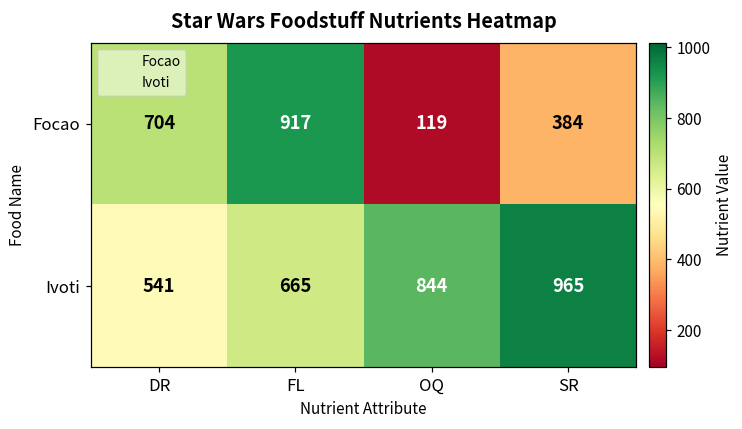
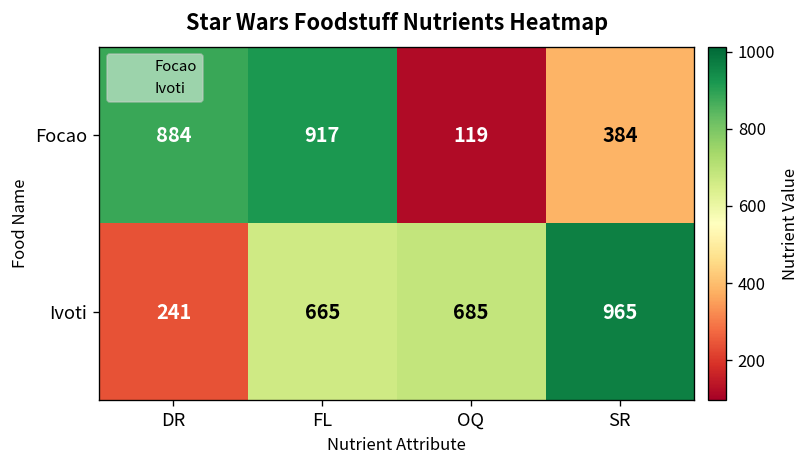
  {
    "Focao": {
-     "DR": 704,
+     "DR": 884,
      "FL": 917,
      "OQ": 119,
      "SR": 384
    },
    "Ivoti": {
-     "DR": 541,
+     "DR": 241,
      "FL": 665,
-     "OQ": 844,
+     "OQ": 685,
      "SR": 965
    }
  }
